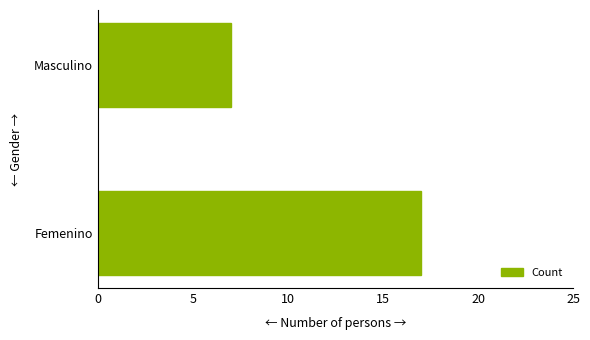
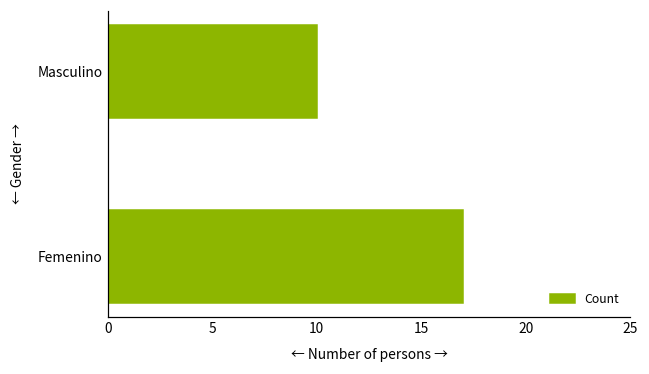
  {
-   "Masculino": 7,
+   "Masculino": 10,
    "Femenino": 17
  }
